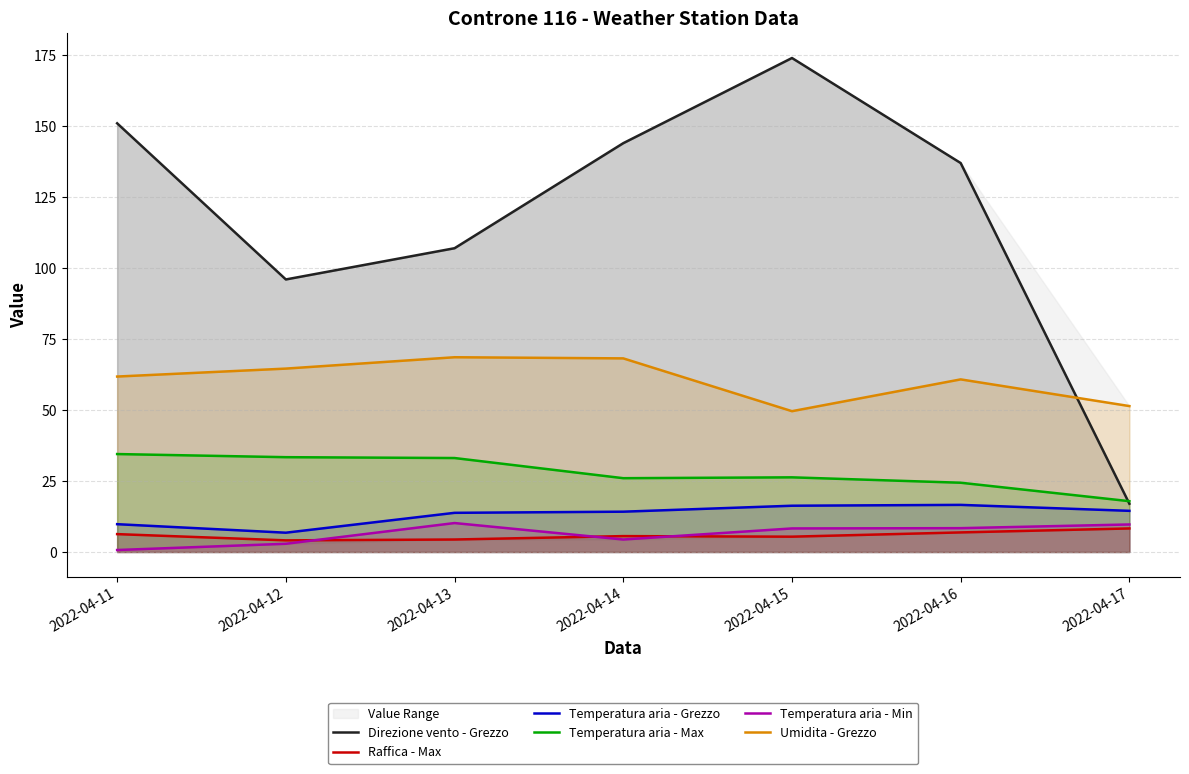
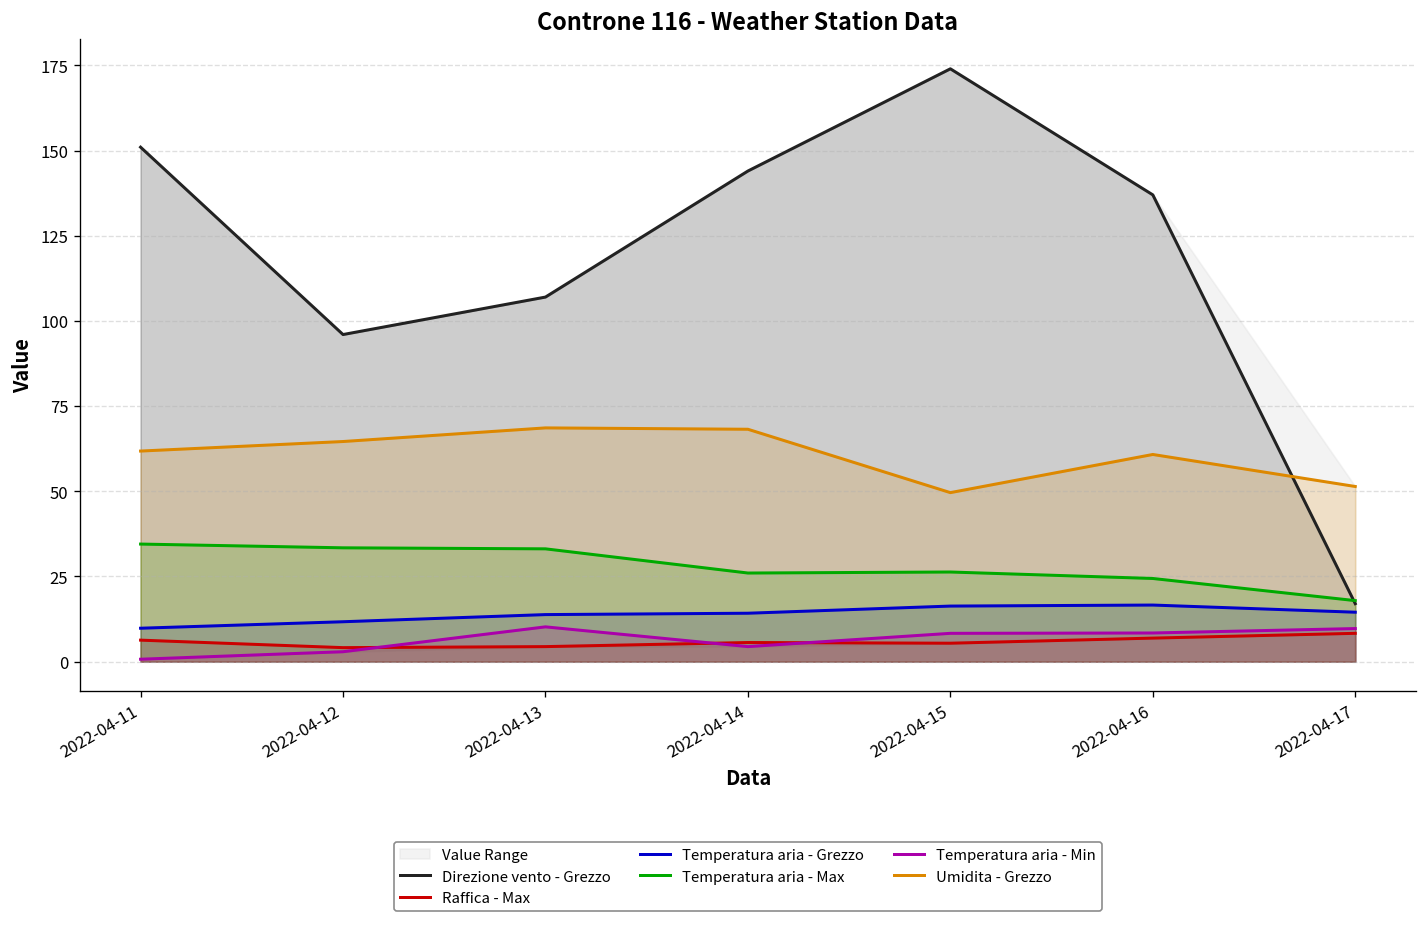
  {
    "Direzione vento - Grezzo": {
      "2022-04-17": 17
    },
    "Raffica - Max": {
      "2022-04-11": 6,
      "2022-04-12": 4,
      "2022-04-13": 4,
      "2022-04-14": 6,
      "2022-04-15": 5,
      "2022-04-16": 7,
      "2022-04-17": 8
    },
    "Temperatura aria - Grezzo": {
      "2022-04-11": 10,
-     "2022-04-12": 7,
+     "2022-04-12": 12,
      "2022-04-13": 14,
      "2022-04-14": 14,
      "2022-04-15": 16,
      "2022-04-16": 17,
      "2022-04-17": 15
    },
    "Temperatura aria - Max": {
      "2022-04-11": 35,
      "2022-04-12": 33,
      "2022-04-13": 33,
      "2022-04-14": 26,
      "2022-04-15": 26,
      "2022-04-16": 24,
      "2022-04-17": 18
    },
    "Temperatura aria - Min": {
      "2022-04-11": 1,
      "2022-04-12": 3,
      "2022-04-13": 10,
      "2022-04-14": 4,
      "2022-04-15": 8,
      "2022-04-16": 8,
      "2022-04-17": 10
    },
    "Umidita - Grezzo": {
      "2022-04-11": 62,
      "2022-04-12": 65,
      "2022-04-13": 69,
      "2022-04-14": 68,
      "2022-04-15": 50,
      "2022-04-16": 61
    }
  }
